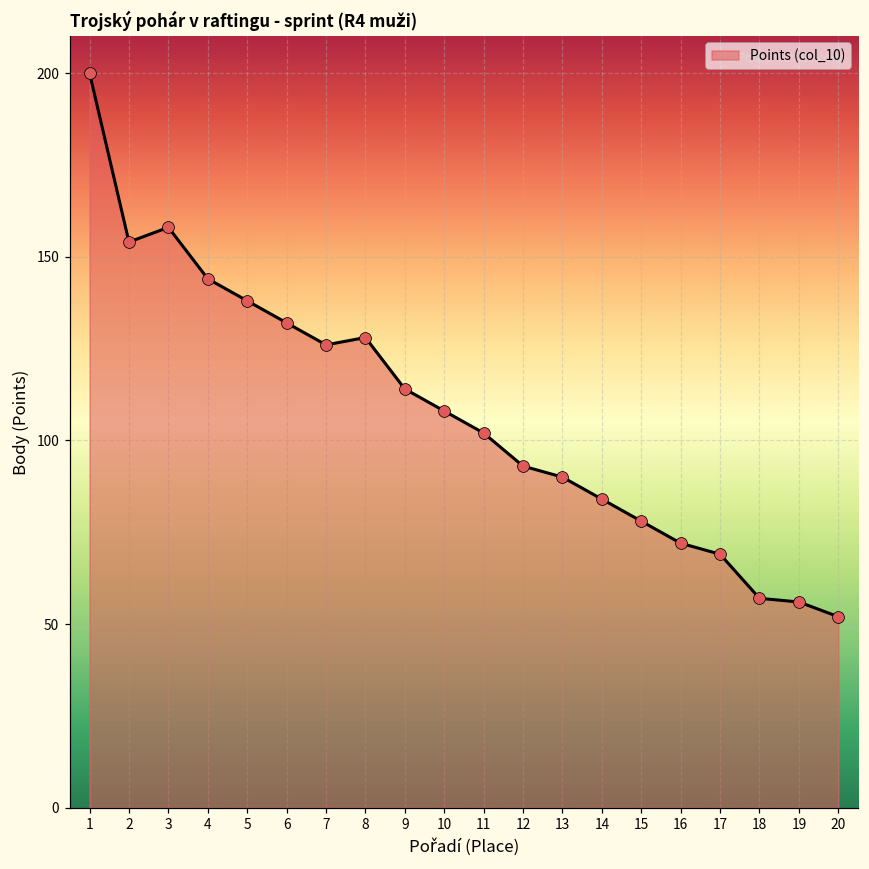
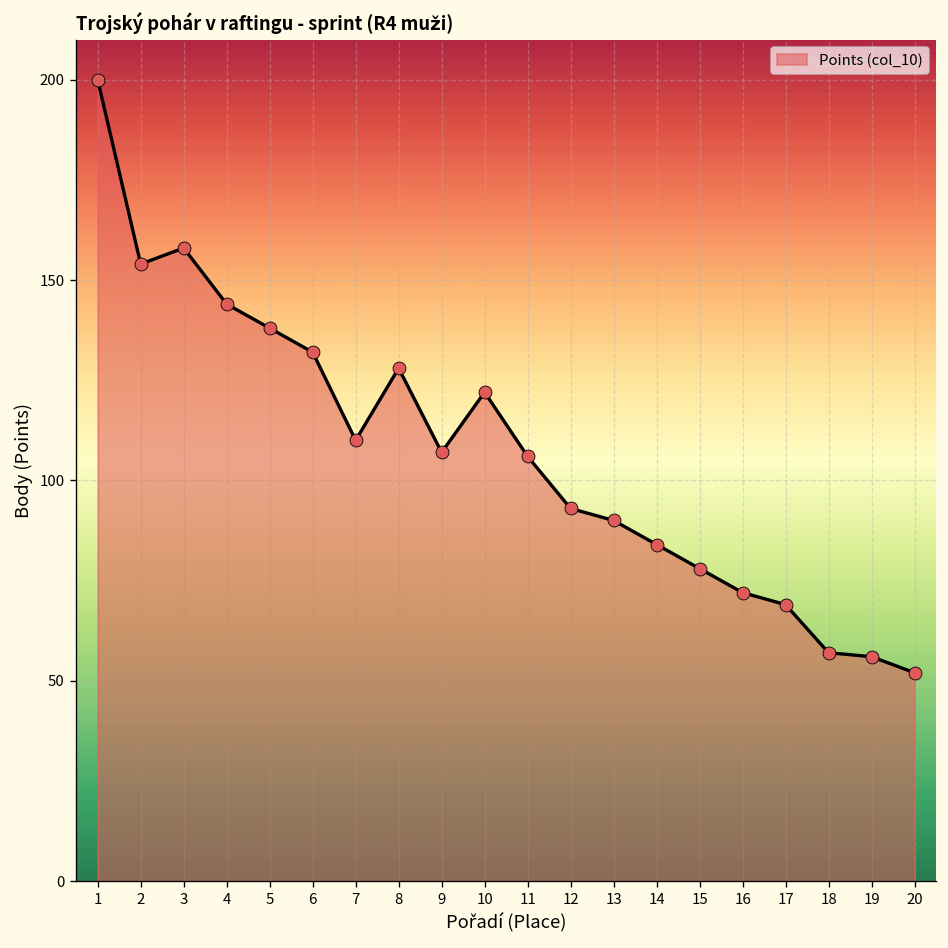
  {
    "1": 200,
    "2": 154,
    "3": 158,
    "4": 144,
    "5": 138,
    "6": 132,
-   "7": 126,
+   "7": 110,
    "8": 128,
-   "9": 114,
-   "10": 108,
-   "11": 102,
+   "9": 107,
+   "10": 122,
+   "11": 106,
    "12": 93,
    "13": 90,
    "14": 84,
    "15": 78,
    "16": 72,
    "17": 69,
    "18": 57,
    "19": 56,
    "20": 52
  }
